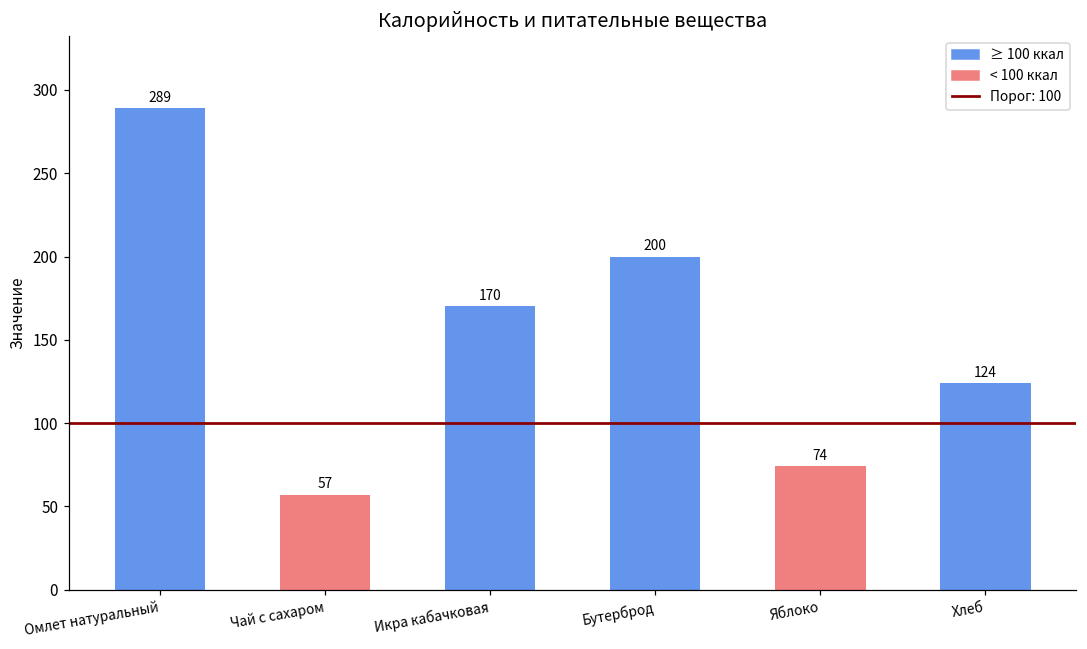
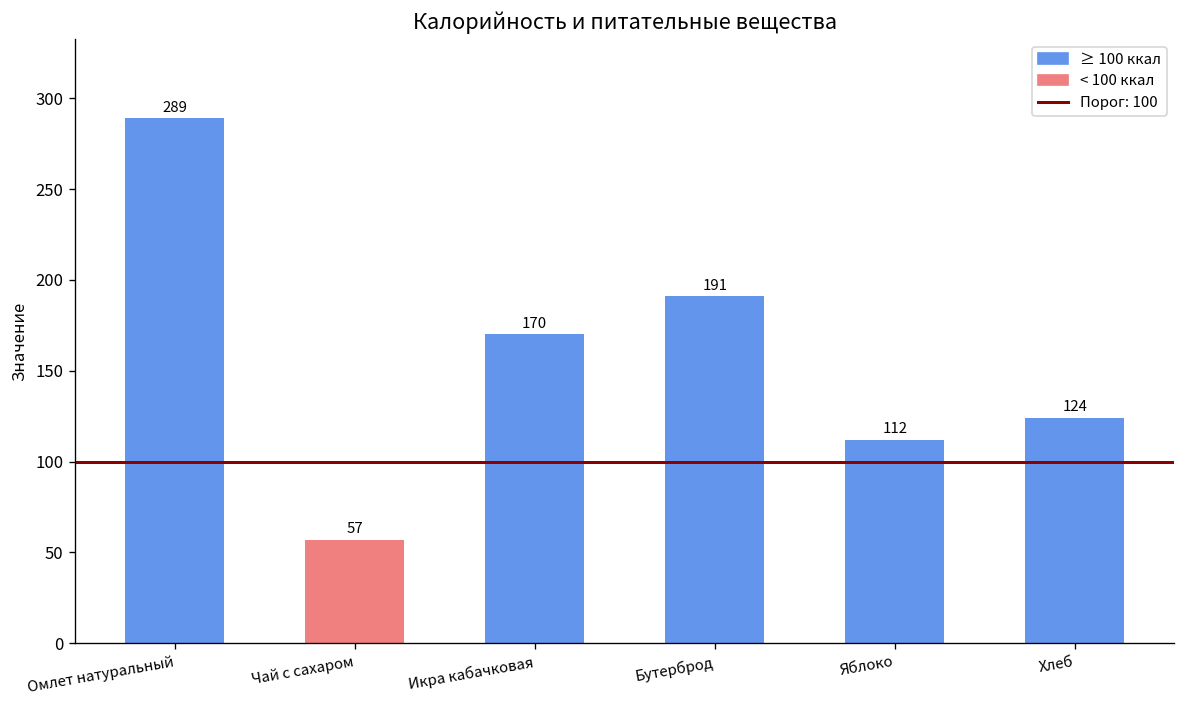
  {
    "Омлет натуральный": 289,
    "Чай с сахаром": 57,
    "Икра кабачковая": 170,
-   "Бутерброд": 200,
-   "Яблоко": 74,
+   "Бутерброд": 191,
+   "Яблоко": 112,
    "Хлеб": 124
  }
